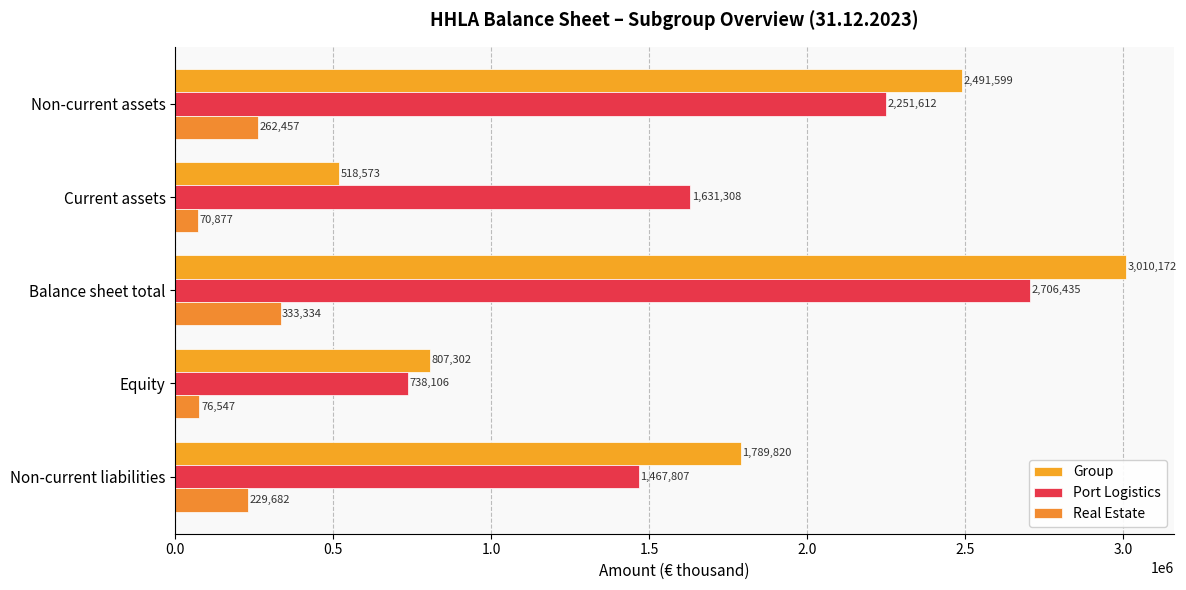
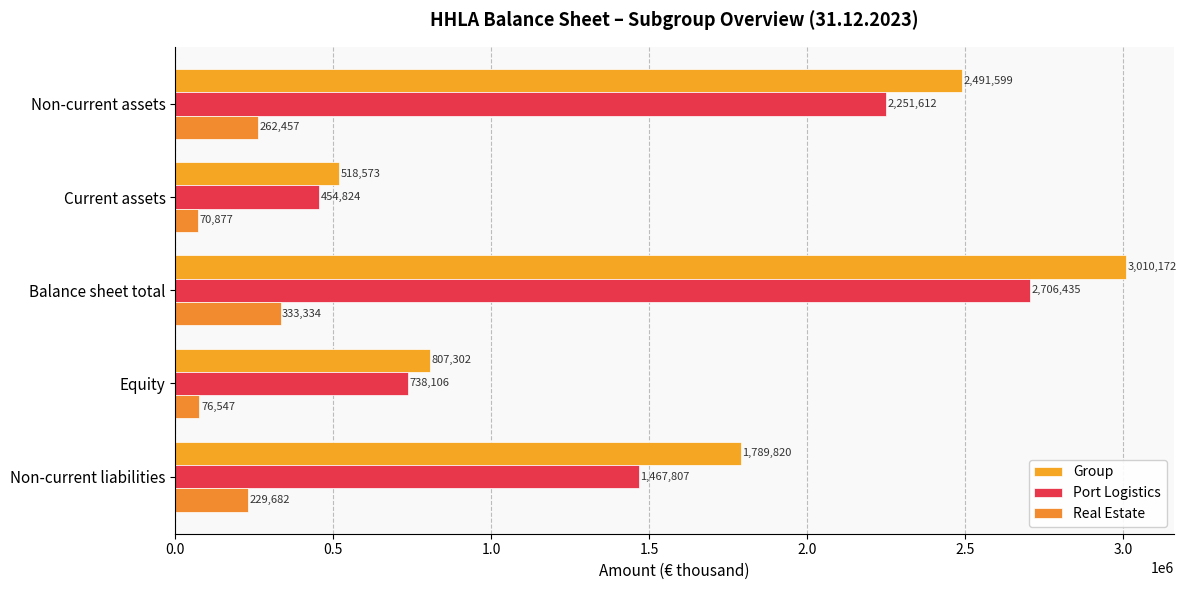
  {
    "Port Logistics": {
      "Non-current assets": "2,251,612",
-     "Current assets": "1,631,308",
+     "Current assets": "454,824",
      "Balance sheet total": "2,706,435",
      "Equity": "738,106",
      "Non-current liabilities": "1,467,807"
    }
  }
